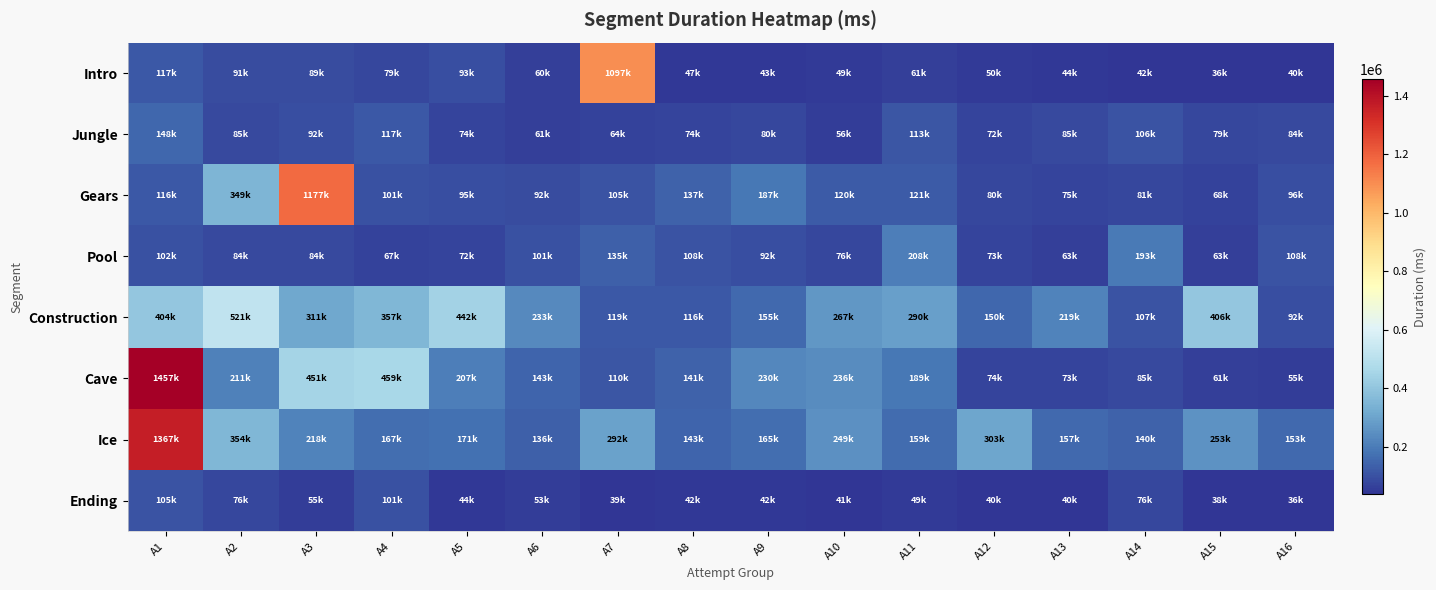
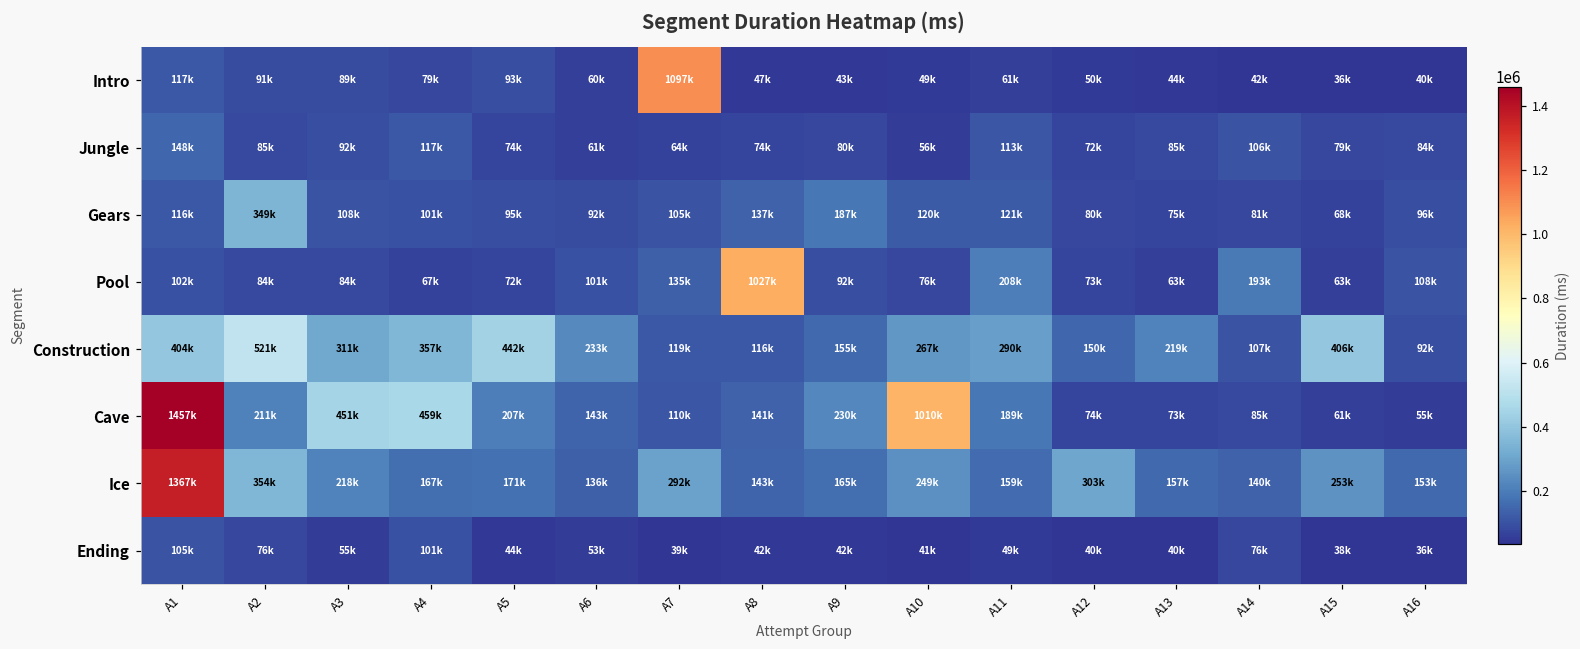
  {
    "Intro": {
      "A1": "117k",
      "A2": "91k",
      "A3": "89k",
      "A4": "79k",
      "A5": "93k",
      "A6": "60k",
      "A7": "1097k",
      "A8": "47k",
      "A9": "43k",
      "A10": "49k",
      "A11": "61k",
      "A12": "50k",
      "A13": "44k",
      "A14": "42k",
      "A15": "36k",
      "A16": "40k"
    },
    "Jungle": {
      "A1": "148k",
      "A2": "85k",
      "A3": "92k",
      "A4": "117k",
      "A5": "74k",
      "A6": "61k",
      "A7": "64k",
      "A8": "74k",
      "A9": "80k",
      "A10": "56k",
      "A11": "113k",
      "A12": "72k",
      "A13": "85k",
      "A14": "106k",
      "A15": "79k",
      "A16": "84k"
    },
    "Gears": {
      "A1": "116k",
      "A2": "349k",
-     "A3": "1177k",
+     "A3": "108k",
      "A4": "101k",
      "A5": "95k",
      "A6": "92k",
      "A7": "105k",
      "A8": "137k",
      "A9": "187k",
      "A10": "120k",
      "A11": "121k",
      "A12": "80k",
      "A13": "75k",
      "A14": "81k",
      "A15": "68k",
      "A16": "96k"
    },
    "Pool": {
      "A1": "102k",
      "A2": "84k",
      "A3": "84k",
      "A4": "67k",
      "A5": "72k",
      "A6": "101k",
      "A7": "135k",
-     "A8": "108k",
+     "A8": "1027k",
      "A9": "92k",
      "A10": "76k",
      "A11": "208k",
      "A12": "73k",
      "A13": "63k",
      "A14": "193k",
      "A15": "63k",
      "A16": "108k"
    },
    "Construction": {
      "A1": "404k",
      "A2": "521k",
      "A3": "311k",
      "A4": "357k",
      "A5": "442k",
      "A6": "233k",
      "A7": "119k",
      "A8": "116k",
      "A9": "155k",
      "A10": "267k",
      "A11": "290k",
      "A12": "150k",
      "A13": "219k",
      "A14": "107k",
      "A15": "406k",
      "A16": "92k"
    },
    "Cave": {
      "A1": "1457k",
      "A2": "211k",
      "A3": "451k",
      "A4": "459k",
      "A5": "207k",
      "A6": "143k",
      "A7": "110k",
      "A8": "141k",
      "A9": "230k",
-     "A10": "236k",
+     "A10": "1010k",
      "A11": "189k",
      "A12": "74k",
      "A13": "73k",
      "A14": "85k",
      "A15": "61k",
      "A16": "55k"
    },
    "Ice": {
      "A1": "1367k",
      "A2": "354k",
      "A3": "218k",
      "A4": "167k",
      "A5": "171k",
      "A6": "136k",
      "A7": "292k",
      "A8": "143k",
      "A9": "165k",
      "A10": "249k",
      "A11": "159k",
      "A12": "303k",
      "A13": "157k",
      "A14": "140k",
      "A15": "253k",
      "A16": "153k"
    },
    "Ending": {
      "A1": "105k",
      "A2": "76k",
      "A3": "55k",
      "A4": "101k",
      "A5": "44k",
      "A6": "53k",
      "A7": "39k",
      "A8": "42k",
      "A9": "42k",
      "A10": "41k",
      "A11": "49k",
      "A12": "40k",
      "A13": "40k",
      "A14": "76k",
      "A15": "38k",
      "A16": "36k"
    }
  }
